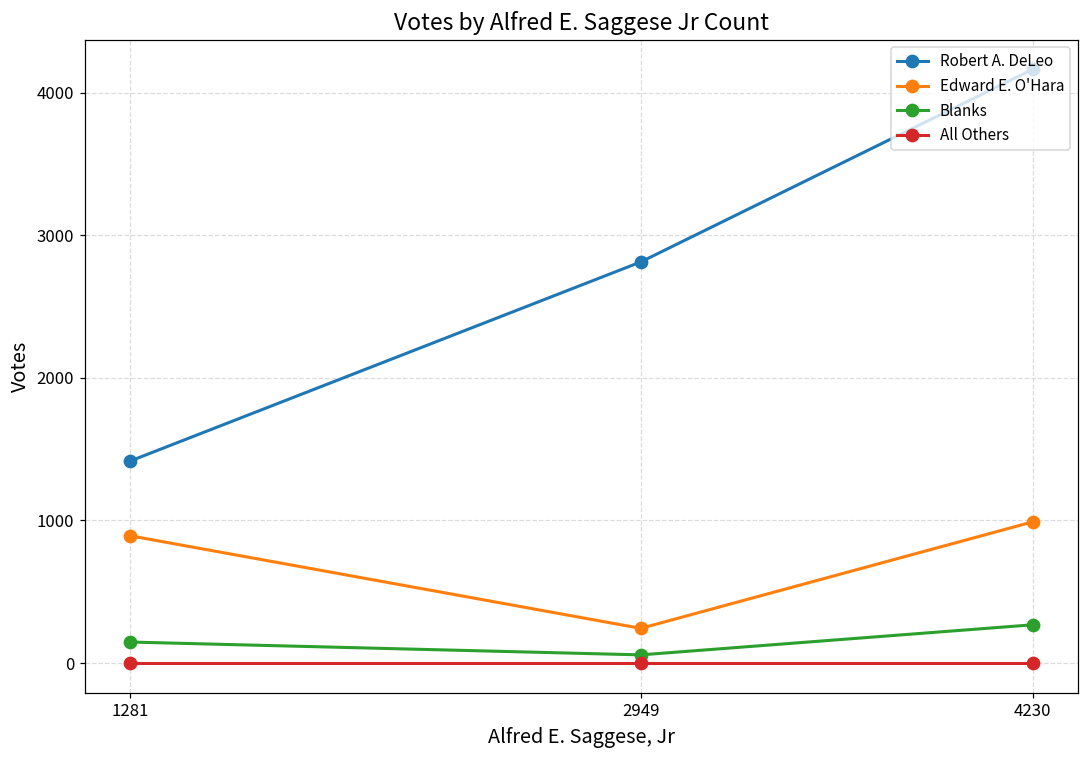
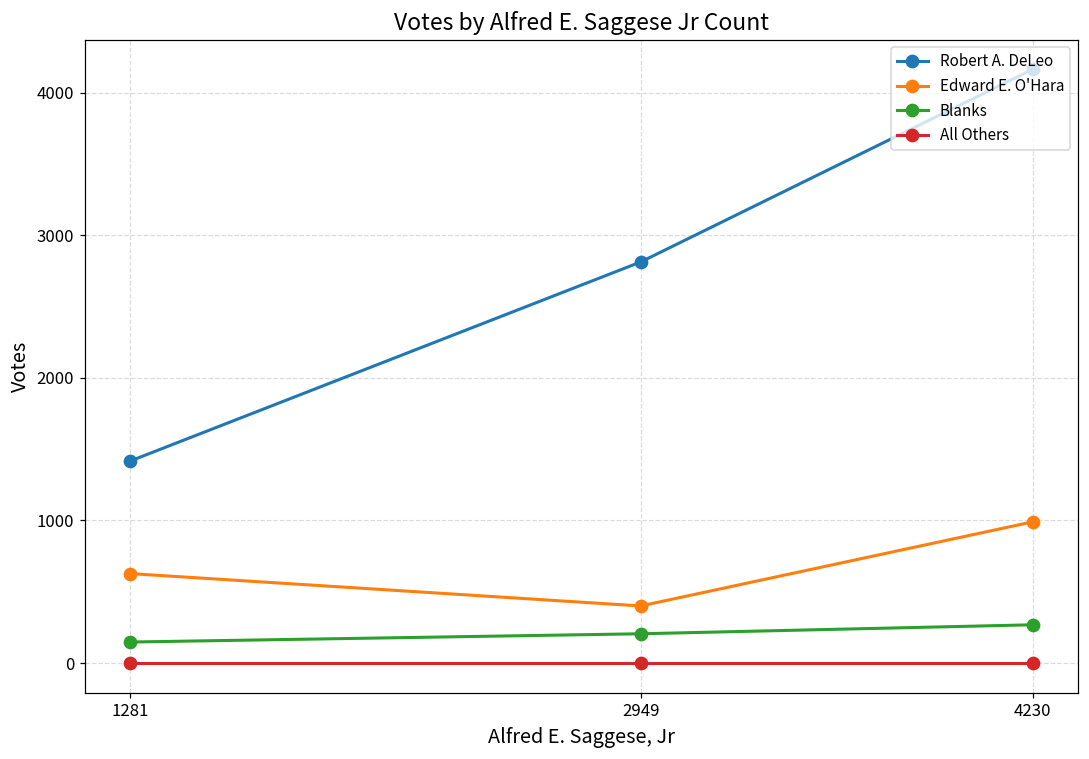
  {
    "Robert A. DeLeo": {
      "1281": 1420,
      "2949": 2810
    },
    "Edward E. O'Hara": {
-     "1281": 890,
-     "2949": 240,
+     "1281": 630,
+     "2949": 400,
      "4230": 990
    },
    "Blanks": {
      "1281": 150,
-     "2949": 60,
+     "2949": 210,
      "4230": 270
    },
    "All Others": {
      "1281": 0,
      "2949": 0,
      "4230": 0
    }
  }
